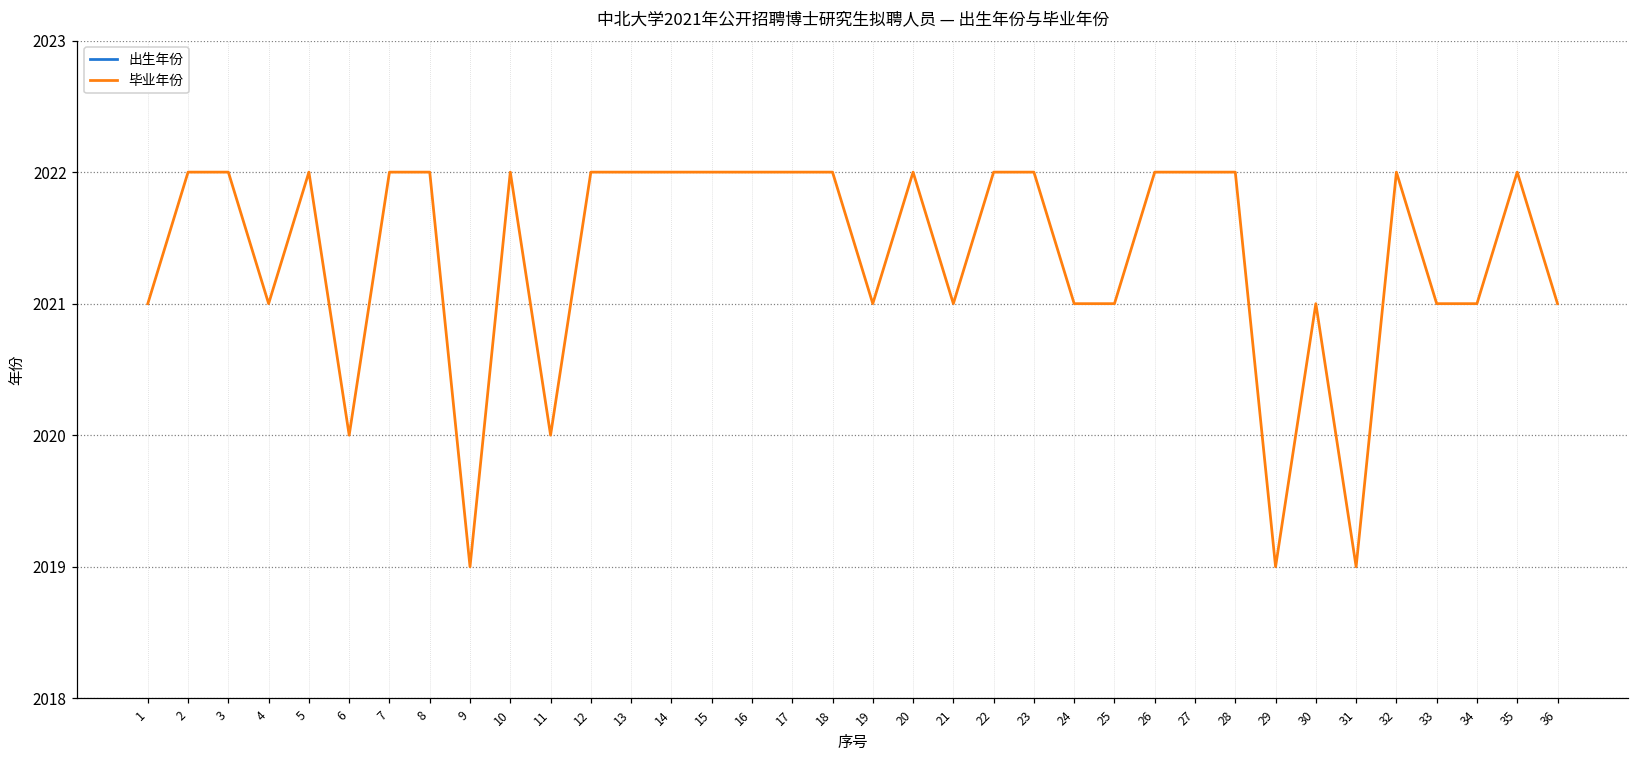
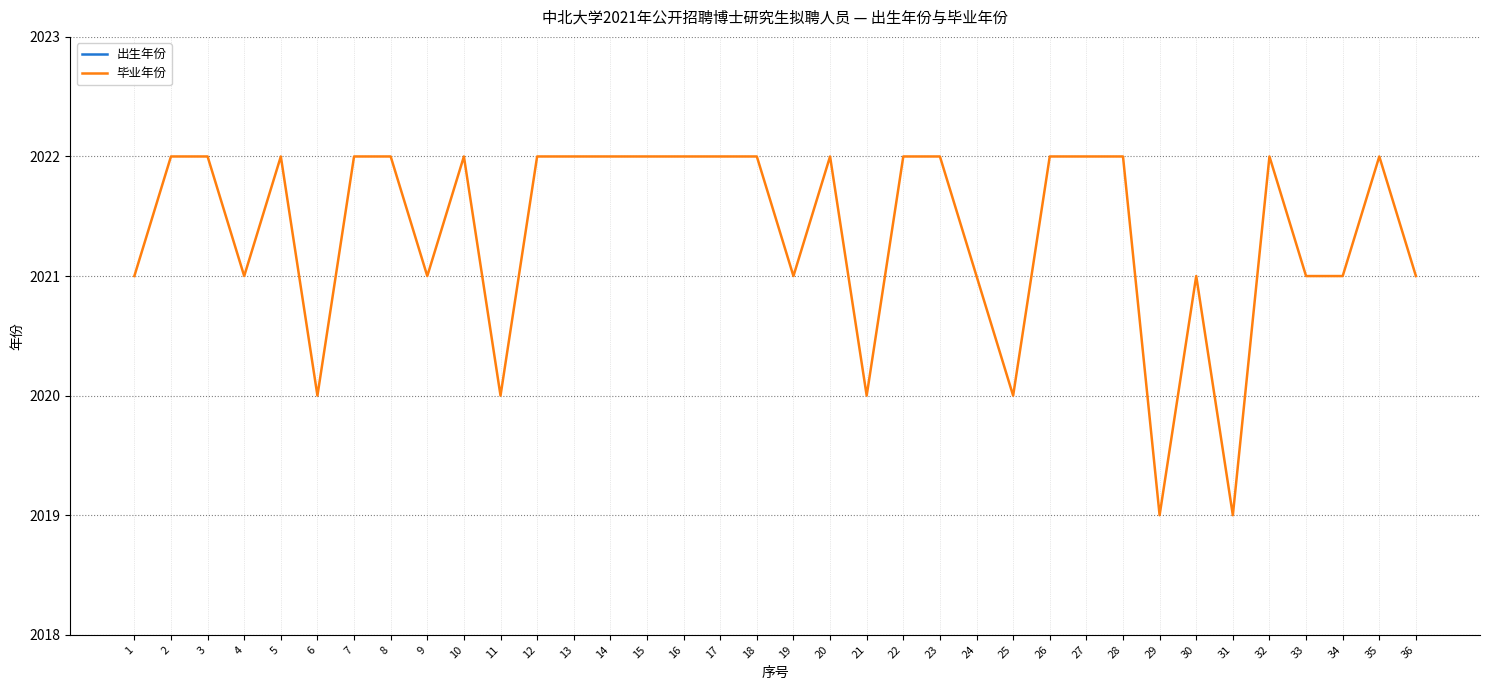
  {
    "毕业年份": {
      "1": 2021,
      "2": 2022,
      "3": 2022,
      "4": 2021,
      "5": 2022,
      "6": 2020,
      "7": 2022,
      "8": 2022,
-     "9": 2019,
+     "9": 2021,
      "10": 2022,
      "11": 2020,
      "12": 2022,
      "13": 2022,
      "14": 2022,
      "15": 2022,
      "16": 2022,
      "17": 2022,
      "18": 2022,
      "19": 2021,
      "20": 2022,
-     "21": 2021,
+     "21": 2020,
      "22": 2022,
      "23": 2022,
      "24": 2021,
-     "25": 2021,
+     "25": 2020,
      "26": 2022,
      "27": 2022,
      "28": 2022,
      "29": 2019,
      "30": 2021,
      "31": 2019,
      "32": 2022,
      "33": 2021,
      "34": 2021,
      "35": 2022,
      "36": 2021
    }
  }
